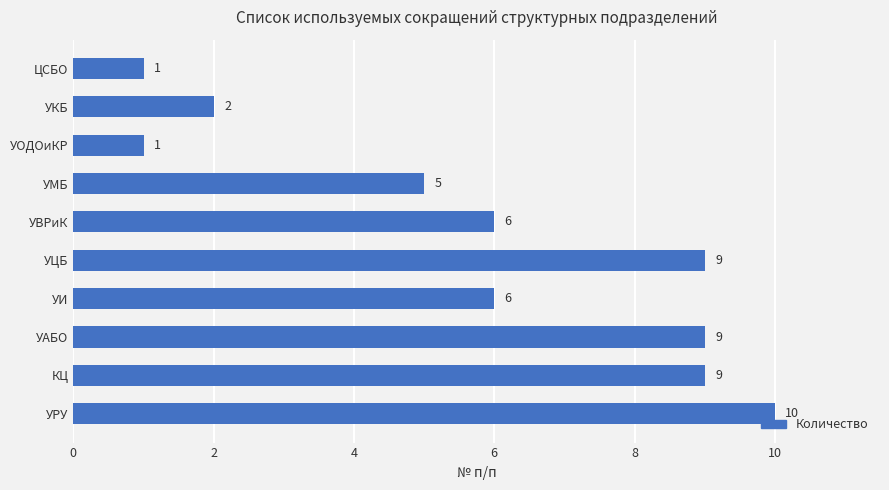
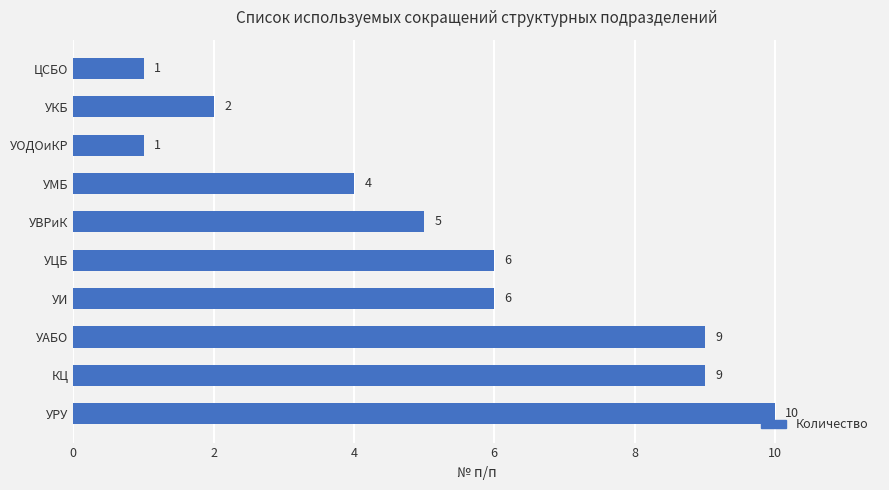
  {
    "ЦСБО": 1,
    "УКБ": 2,
    "УОДОиКР": 1,
-   "УМБ": 5,
-   "УВРиК": 6,
-   "УЦБ": 9,
+   "УМБ": 4,
+   "УВРиК": 5,
+   "УЦБ": 6,
    "УИ": 6,
    "УАБО": 9,
    "КЦ": 9,
    "УРУ": 10
  }
